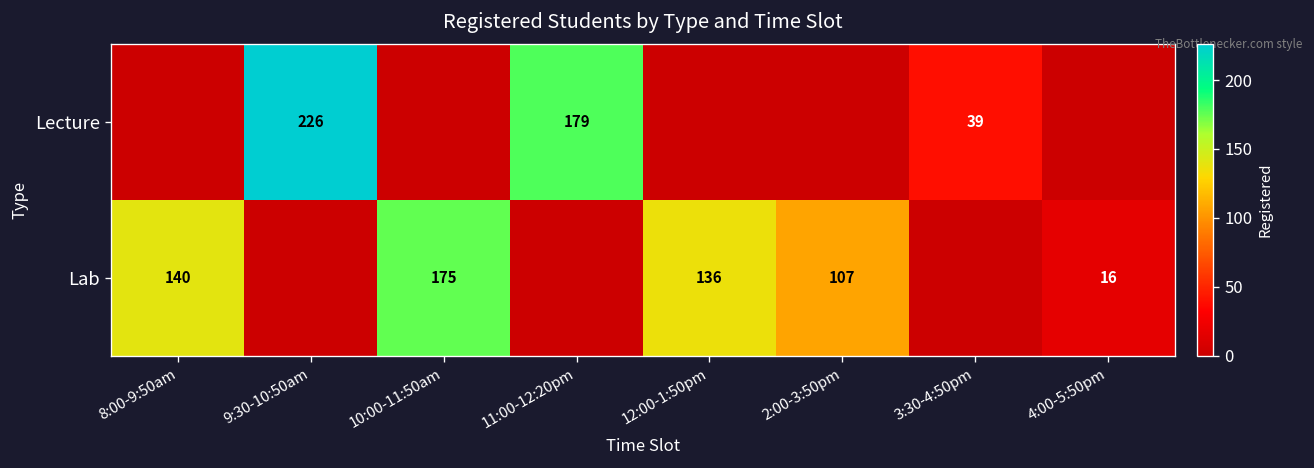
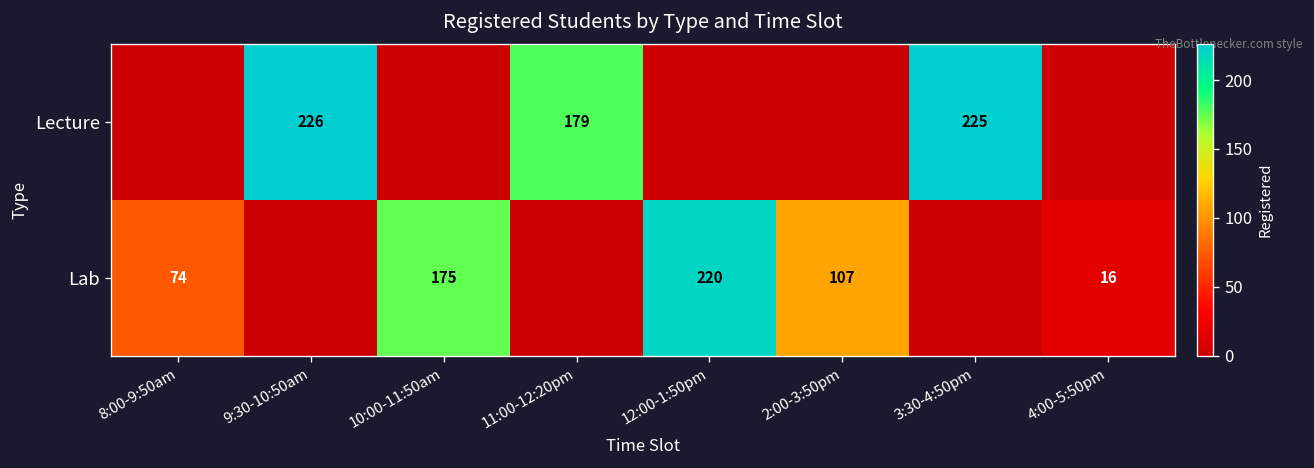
  {
    "Lecture": {
      "9:30-10:50am": 226,
      "11:00-12:20pm": 179,
-     "3:30-4:50pm": 39
+     "3:30-4:50pm": 225
    },
    "Lab": {
-     "8:00-9:50am": 140,
+     "8:00-9:50am": 74,
      "10:00-11:50am": 175,
-     "12:00-1:50pm": 136,
+     "12:00-1:50pm": 220,
      "2:00-3:50pm": 107,
      "4:00-5:50pm": 16
    }
  }
